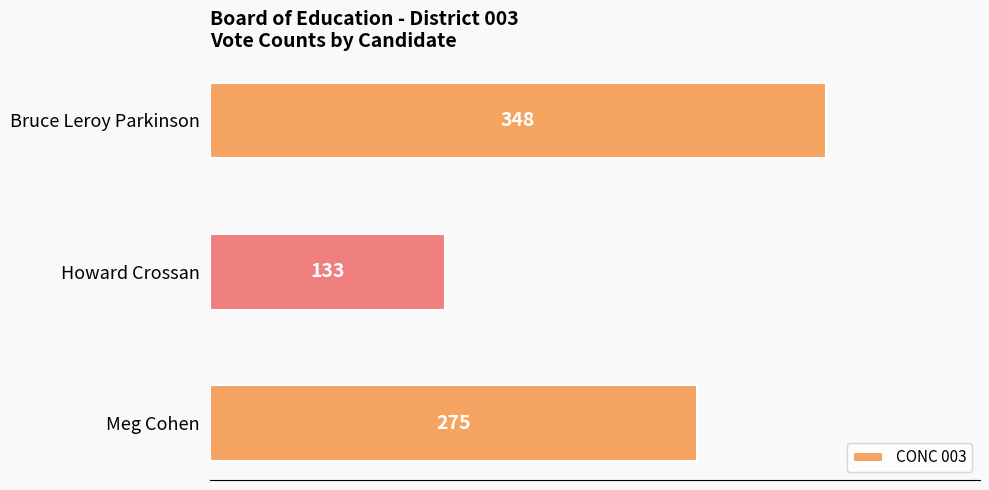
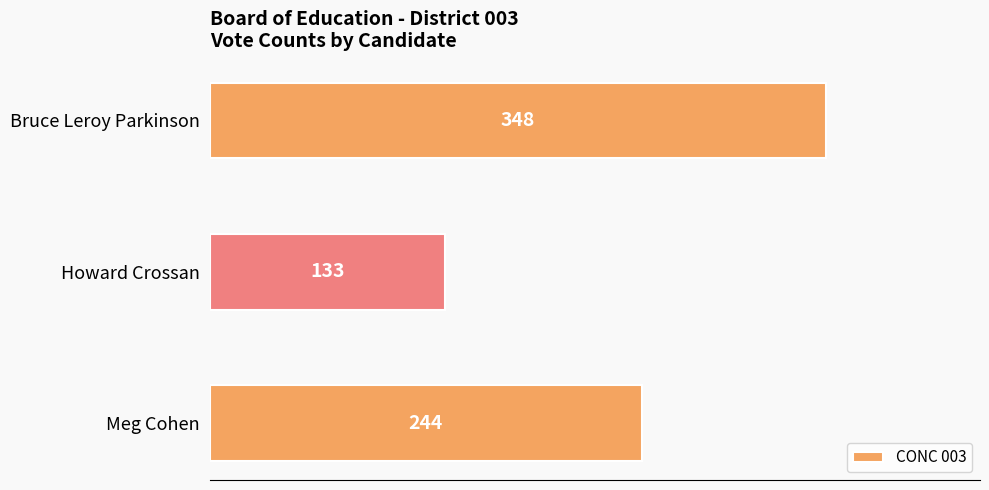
  {
    "Bruce Leroy Parkinson": 348,
    "Howard Crossan": 133,
-   "Meg Cohen": 275
+   "Meg Cohen": 244
  }
